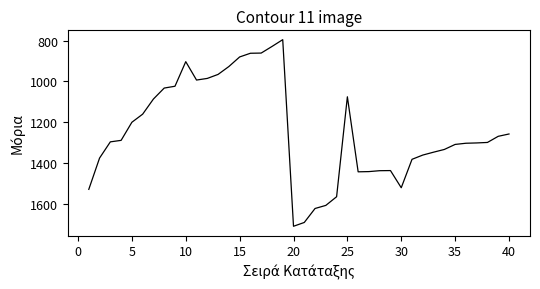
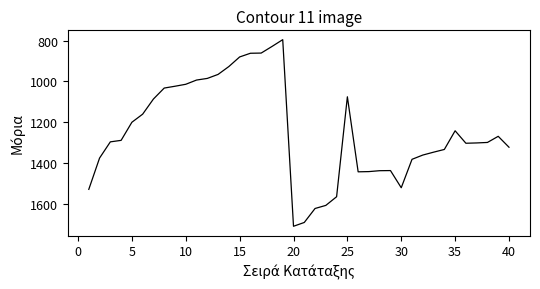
  {
    "5": 1200,
-   "10": 900,
+   "10": 1010,
    "15": 880,
    "20": 1710,
    "25": 1070,
    "30": 1520,
-   "35": 1310,
-   "40": 1260
+   "35": 1240,
+   "40": 1320
  }
